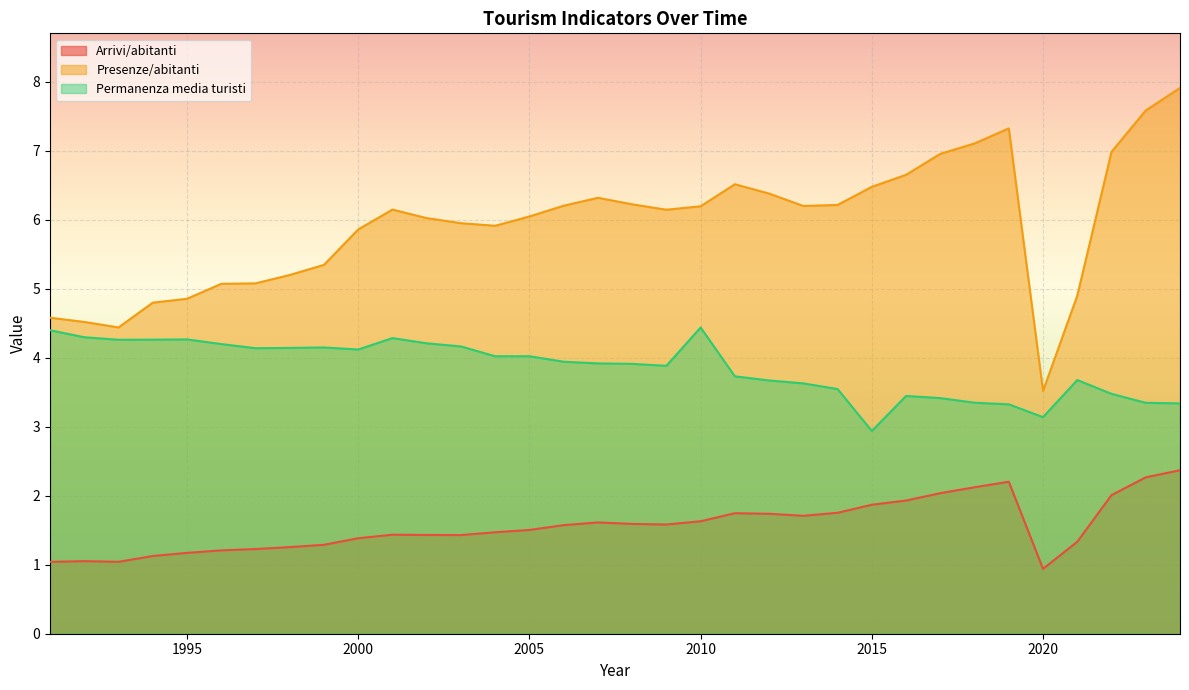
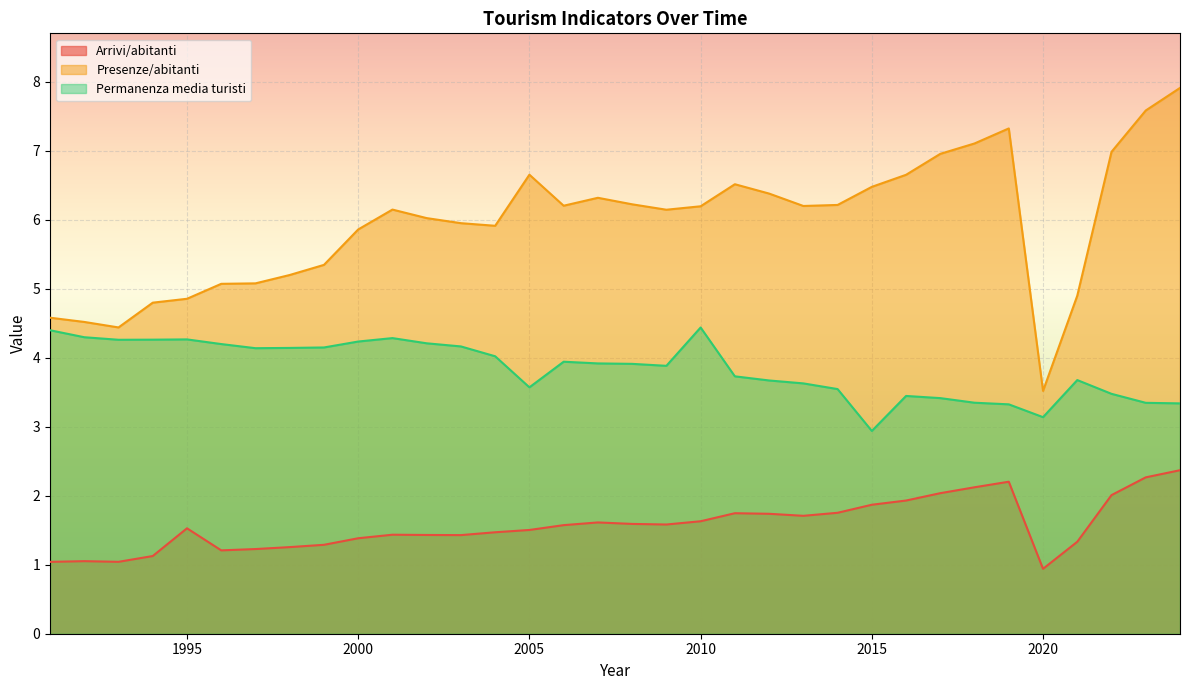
  {
    "Arrivi/abitanti": {
-     "1995": 1.2,
+     "1995": 1.5,
      "2000": 1.4,
      "2005": 1.5,
      "2010": 1.6,
      "2015": 1.9,
      "2020": 0.9
    },
    "Presenze/abitanti": {
      "1995": 4.9,
      "2000": 5.9,
-     "2005": 6.0,
+     "2005": 6.7,
      "2010": 6.2,
      "2015": 6.5,
      "2020": 3.5
    },
    "Permanenza media turisti": {
      "1995": 4.3,
-     "2000": 4.1,
-     "2005": 4.0,
+     "2000": 4.2,
+     "2005": 3.6,
      "2010": 4.4,
      "2015": 2.9,
      "2020": 3.1
    }
  }
